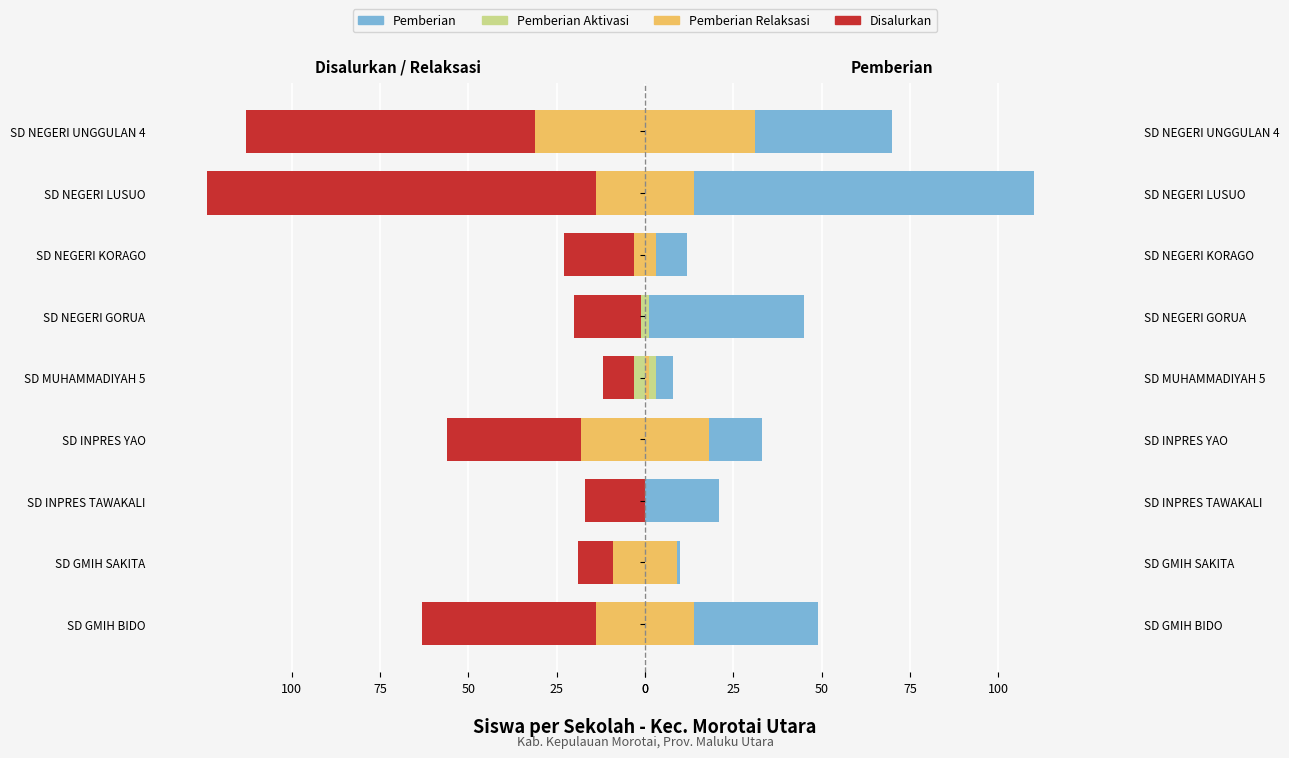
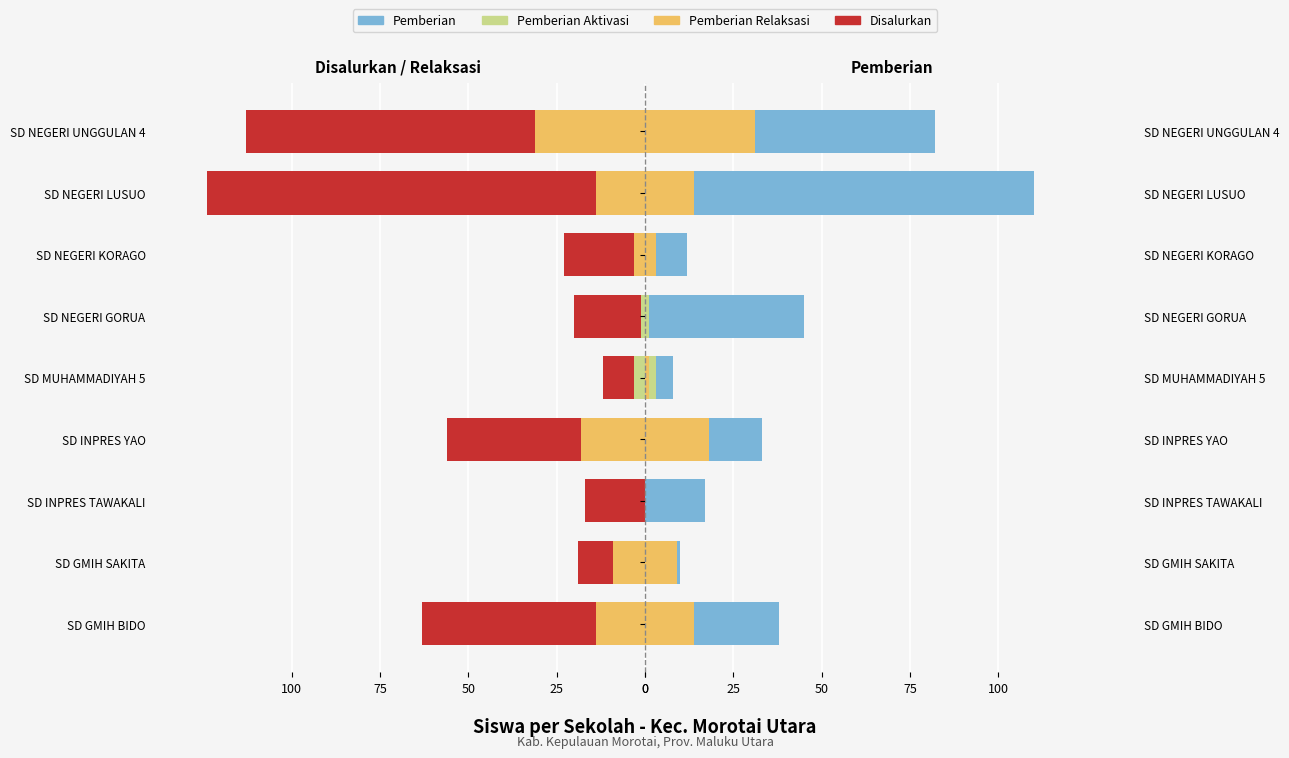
  {
    "Pemberian": {
      "Pemberian": {
-       "SD NEGERI UNGGULAN 4": 70,
+       "SD NEGERI UNGGULAN 4": 82,
        "SD NEGERI LUSUO": 110,
        "SD NEGERI KORAGO": 12,
        "SD NEGERI GORUA": 45,
        "SD MUHAMMADIYAH 5": 8,
        "SD INPRES YAO": 33,
-       "SD INPRES TAWAKALI": 21,
+       "SD INPRES TAWAKALI": 17,
        "SD GMIH SAKITA": 10,
-       "SD GMIH BIDO": 49
+       "SD GMIH BIDO": 38
      },
      "Pemberian Aktivasi": {
        "SD NEGERI UNGGULAN 4": 0,
        "SD NEGERI LUSUO": 0,
        "SD NEGERI KORAGO": 0,
        "SD INPRES YAO": 0,
        "SD INPRES TAWAKALI": 0,
        "SD GMIH SAKITA": 0,
        "SD GMIH BIDO": 0
      },
      "Pemberian Relaksasi": {
        "SD NEGERI GORUA": 0,
        "SD INPRES TAWAKALI": 0
      }
    }
  }
